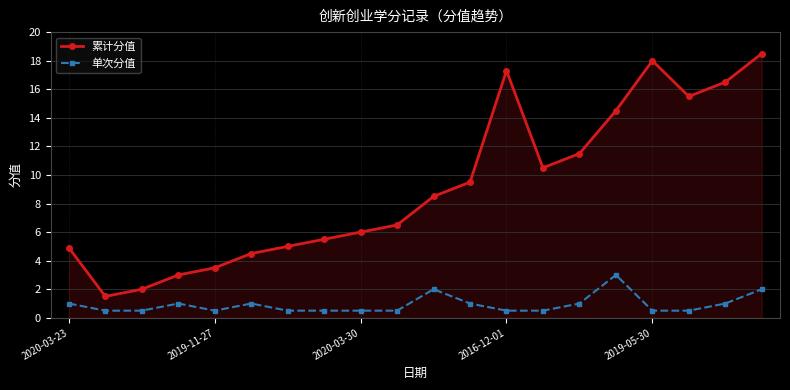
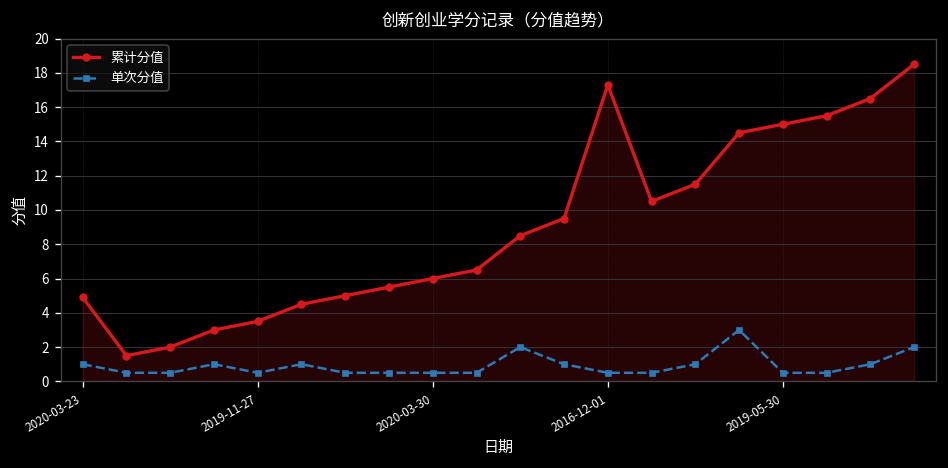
  {
    "累计分值": {
      "2020-03-23": 5,
      "2016-12-01": 17.3,
-     "2019-05-30": 18
+     "2019-05-30": 15
    },
    "单次分值": {
      "2020-03-23": 1,
      "2016-12-01": 0.5,
      "2019-05-30": 0.5
    }
  }
